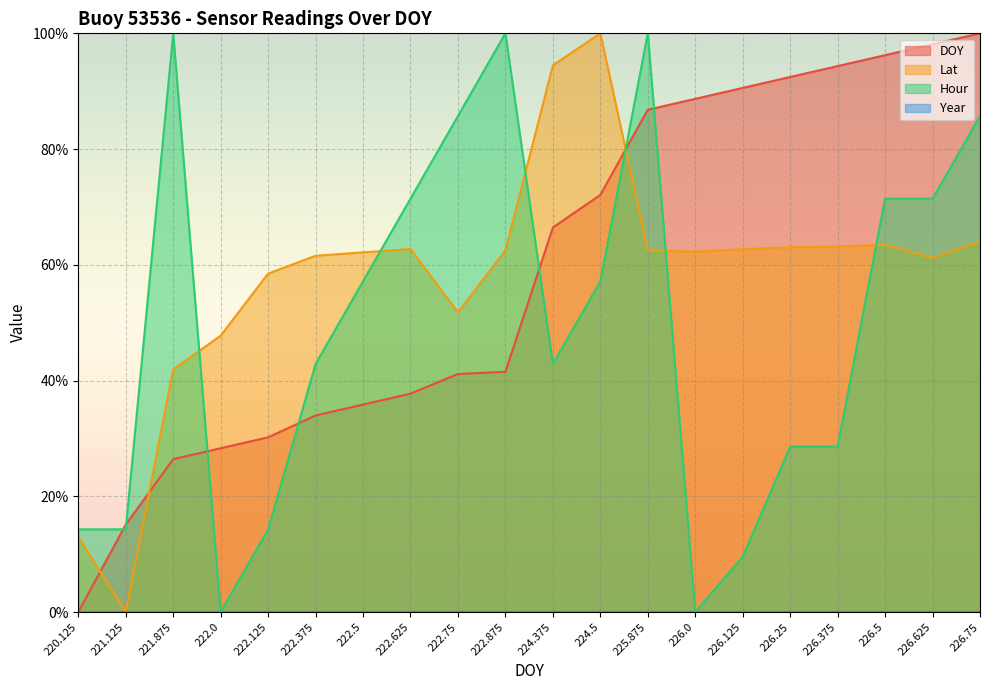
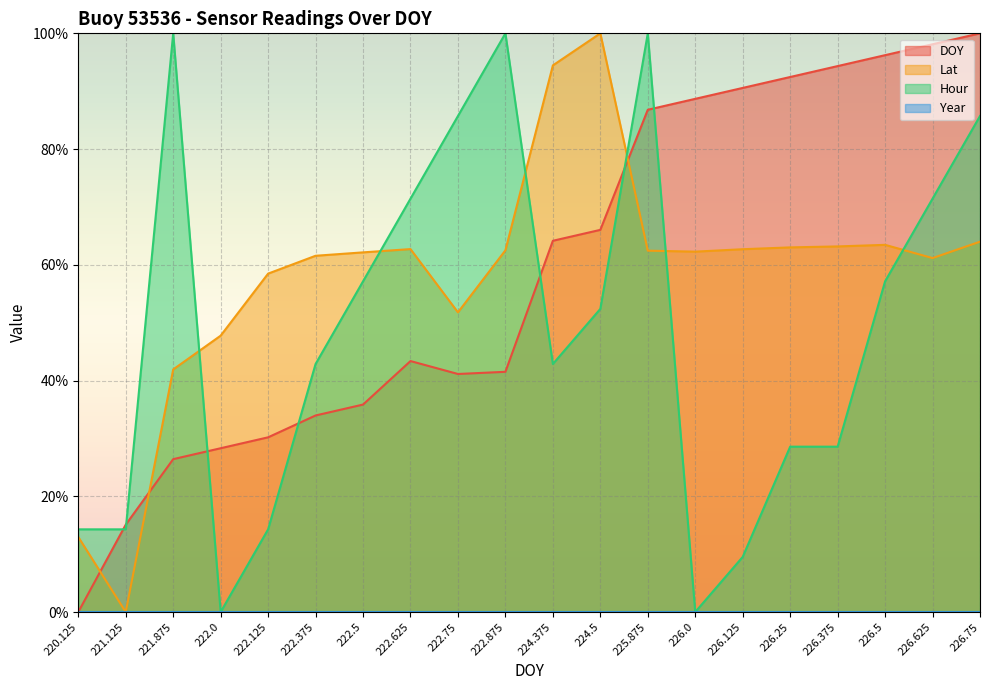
  {
    "DOY": {
      "221.125": "15%",
      "221.875": "26%",
      "222.0": "28%",
      "222.125": "30%",
      "222.375": "34%",
      "222.5": "36%",
-     "222.625": "38%",
+     "222.625": "43%",
      "222.75": "41%",
      "222.875": "42%",
-     "224.375": "66%",
-     "224.5": "72%",
+     "224.375": "64%",
+     "224.5": "66%",
      "225.875": "87%",
      "226.0": "89%",
      "226.125": "91%",
      "226.25": "92%",
      "226.375": "94%",
      "226.5": "96%",
      "226.75": "100%"
    },
    "Lat": {
      "220.125": "13%",
      "221.875": "42%",
      "222.0": "48%",
      "222.125": "58%",
      "222.375": "62%",
      "222.5": "62%",
      "222.625": "63%",
      "222.75": "52%",
      "222.875": "63%",
      "224.375": "94%",
      "224.5": "100%",
      "225.875": "62%",
      "226.0": "62%",
      "226.125": "63%",
      "226.25": "63%",
      "226.375": "63%",
      "226.5": "63%",
      "226.625": "61%",
      "226.75": "64%"
    },
    "Hour": {
      "220.125": "14%",
      "221.125": "14%",
      "221.875": "100%",
      "222.125": "14%",
      "222.375": "43%",
      "222.5": "57%",
      "222.625": "71%",
      "222.75": "86%",
      "222.875": "100%",
      "224.375": "43%",
-     "224.5": "57%",
+     "224.5": "52%",
      "225.875": "100%",
      "226.125": "10%",
      "226.25": "29%",
      "226.375": "29%",
-     "226.5": "71%",
+     "226.5": "57%",
      "226.625": "71%",
      "226.75": "86%"
    },
    "Year": {
      "221.875": "0%",
      "222.125": "0%",
      "222.375": "0%",
      "222.5": "0%",
      "222.625": "0%",
      "222.75": "0%",
      "222.875": "0%",
      "224.375": "0%",
      "224.5": "0%",
      "225.875": "0%",
      "226.125": "0%",
      "226.25": "0%",
      "226.375": "0%",
      "226.5": "0%",
      "226.625": "0%",
      "226.75": "0%"
    }
  }
